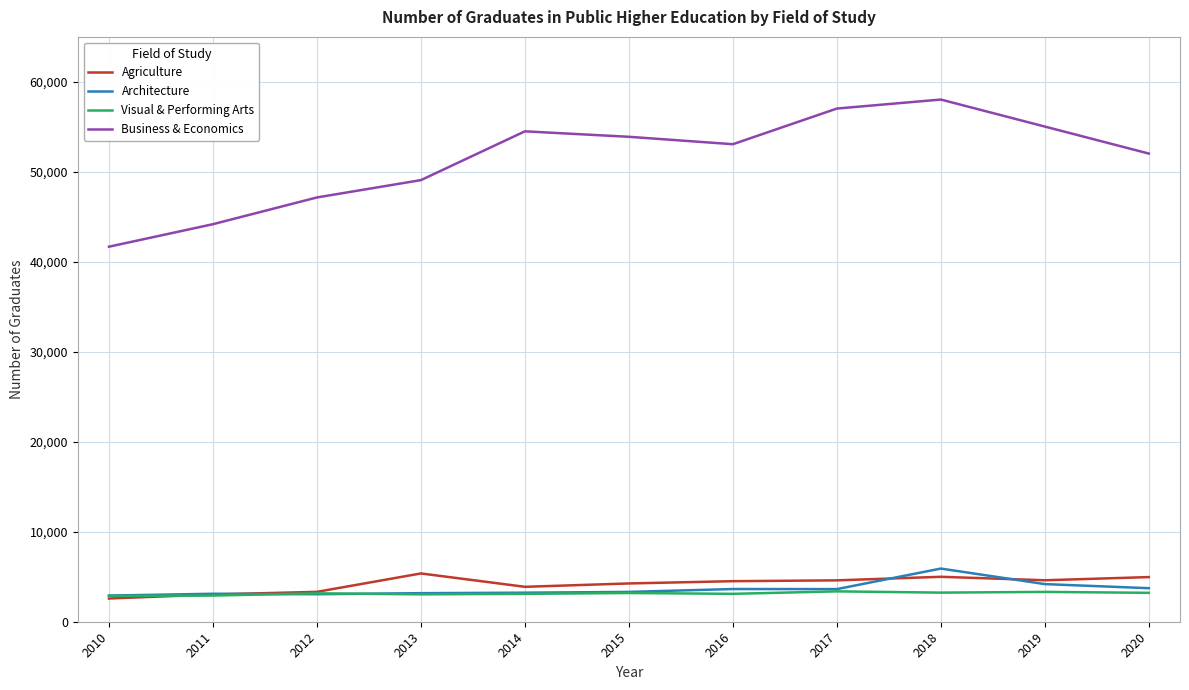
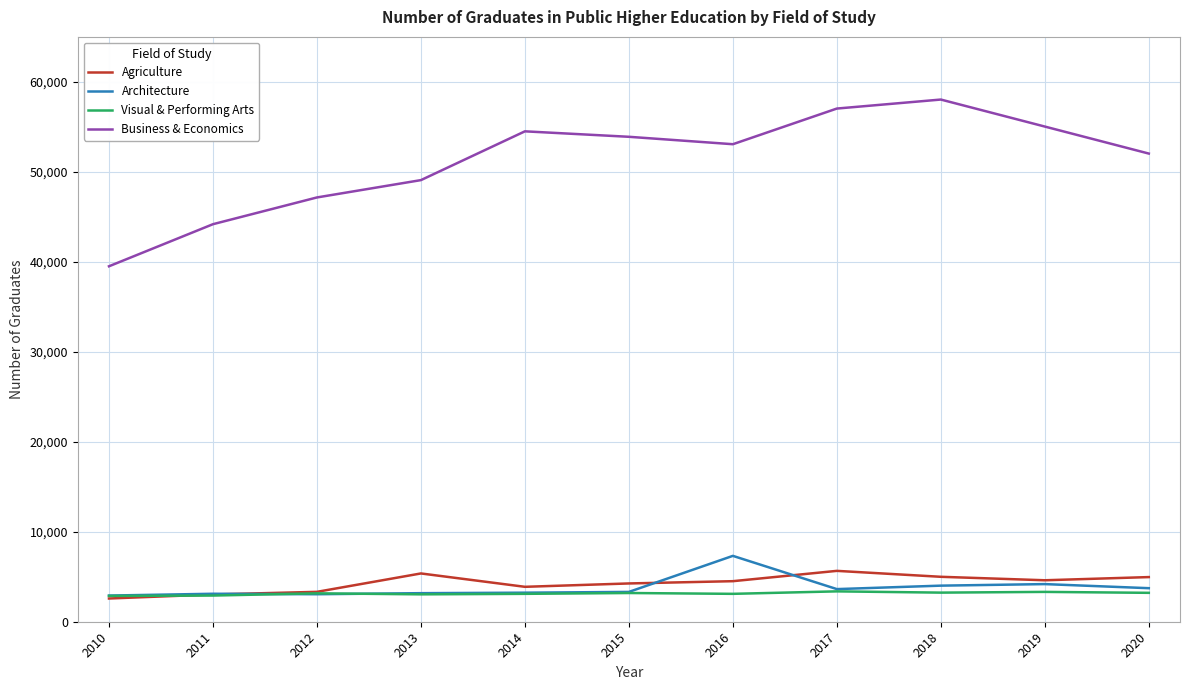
  {
    "Agriculture": {
      "2010": "3,000",
      "2013": "5,000",
      "2014": "4,000",
      "2015": "4,000",
      "2016": "5,000",
-     "2017": "5,000",
+     "2017": "6,000",
      "2018": "5,000",
      "2019": "5,000",
      "2020": "5,000"
    },
    "Architecture": {
-     "2016": "4,000",
-     "2018": "6,000",
+     "2016": "7,000",
+     "2018": "4,000",
      "2019": "4,000",
      "2020": "4,000"
    },
    "Visual & Performing Arts": {
      "2016": "3,000",
      "2018": "3,000",
      "2019": "3,000",
      "2020": "3,000"
    },
    "Business & Economics": {
-     "2010": "42,000",
+     "2010": "39,000",
      "2011": "44,000",
      "2012": "47,000",
      "2013": "49,000",
      "2014": "54,000",
      "2015": "54,000",
      "2016": "53,000",
      "2017": "57,000",
      "2018": "58,000",
      "2019": "55,000",
      "2020": "52,000"
    }
  }
